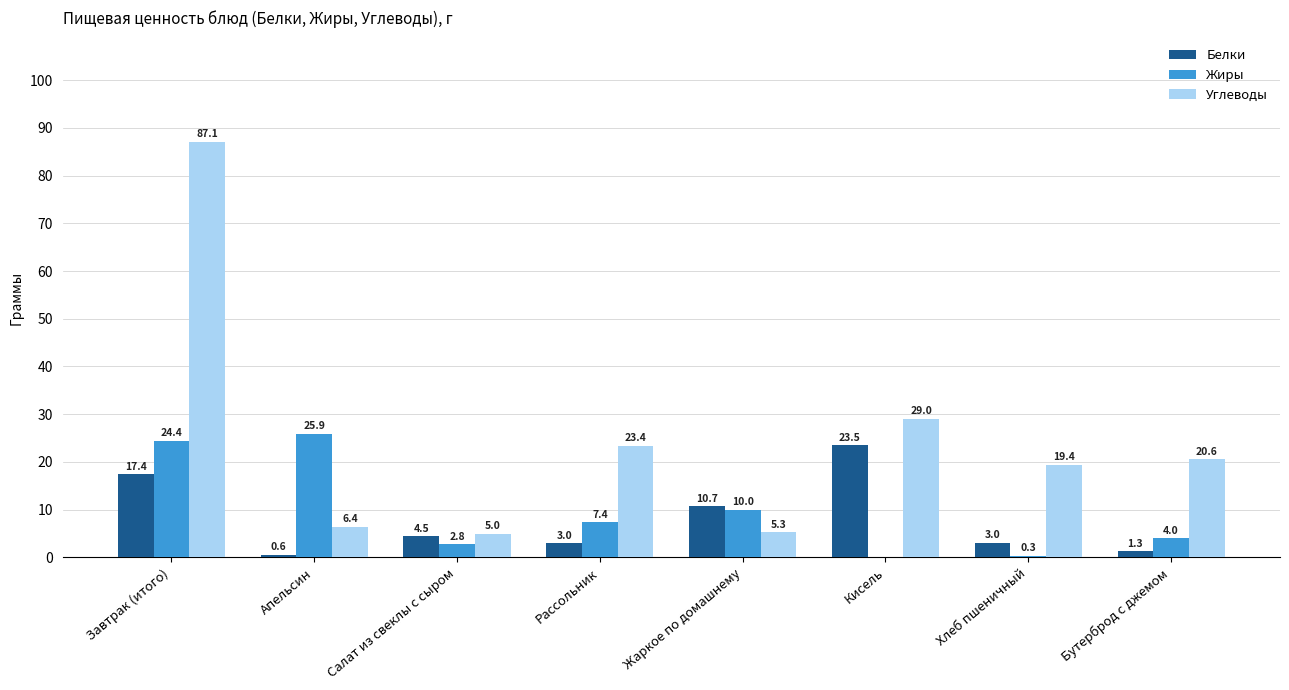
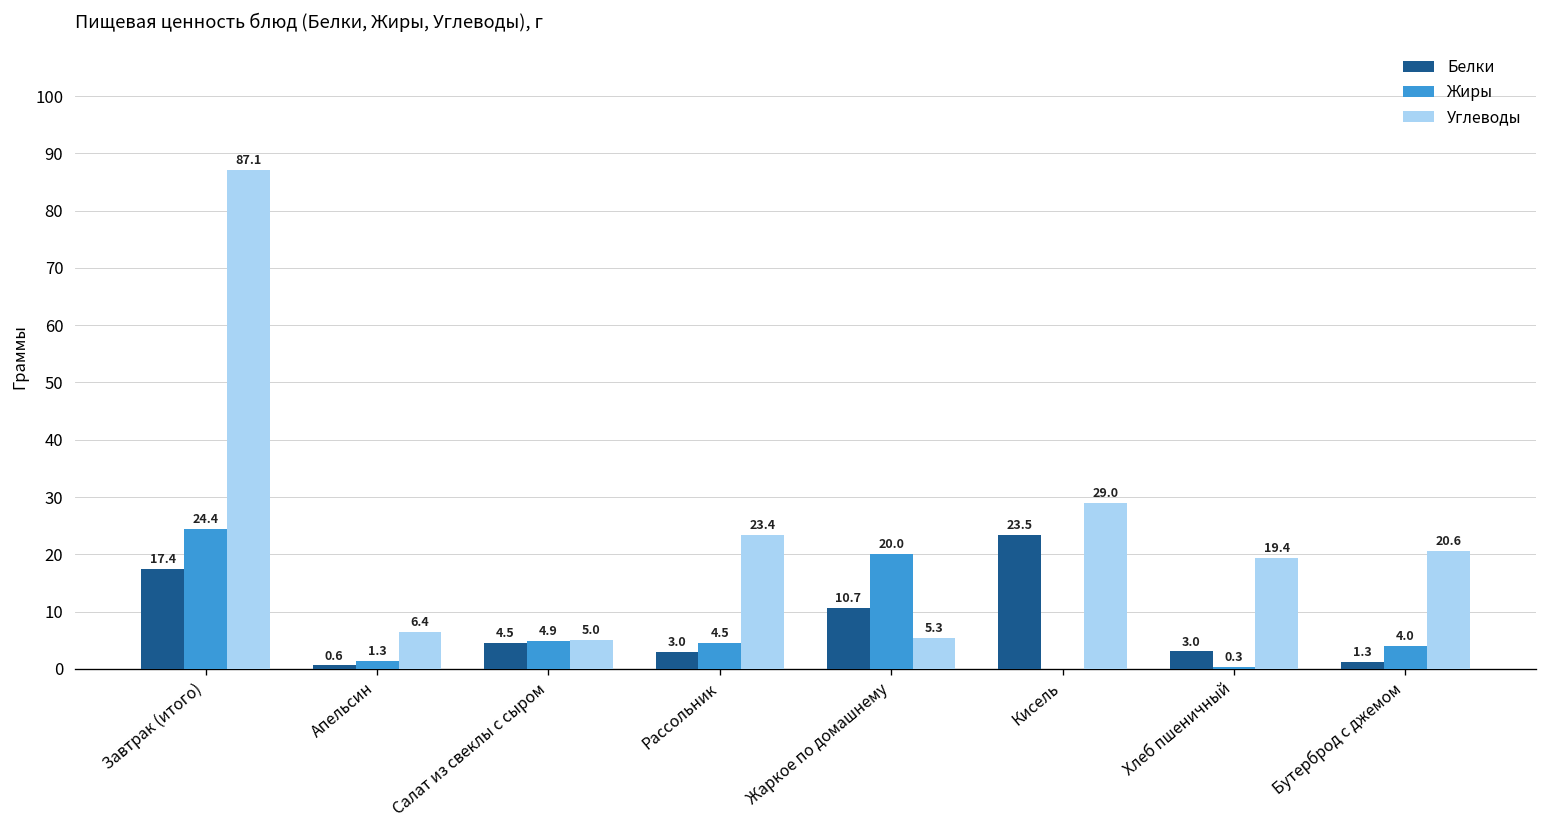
  {
    "Белки": {
      "Завтрак (итого)": 17.4,
      "Апельсин": 0.6,
      "Салат из свеклы с сыром": 4.5,
      "Рассольник": 3.0,
      "Жаркое по домашнему": 10.7,
      "Кисель": 23.5,
      "Хлеб пшеничный": 3.0,
      "Бутерброд с джемом": 1.3
    },
    "Жиры": {
      "Завтрак (итого)": 24.4,
-     "Апельсин": 25.9,
-     "Салат из свеклы с сыром": 2.8,
-     "Рассольник": 7.4,
-     "Жаркое по домашнему": 10.0,
+     "Апельсин": 1.3,
+     "Салат из свеклы с сыром": 4.9,
+     "Рассольник": 4.5,
+     "Жаркое по домашнему": 20.0,
      "Хлеб пшеничный": 0.3,
      "Бутерброд с джемом": 4.0
    },
    "Углеводы": {
      "Завтрак (итого)": 87.1,
      "Апельсин": 6.4,
      "Салат из свеклы с сыром": 5.0,
      "Рассольник": 23.4,
      "Жаркое по домашнему": 5.3,
      "Кисель": 29.0,
      "Хлеб пшеничный": 19.4,
      "Бутерброд с джемом": 20.6
    }
  }
